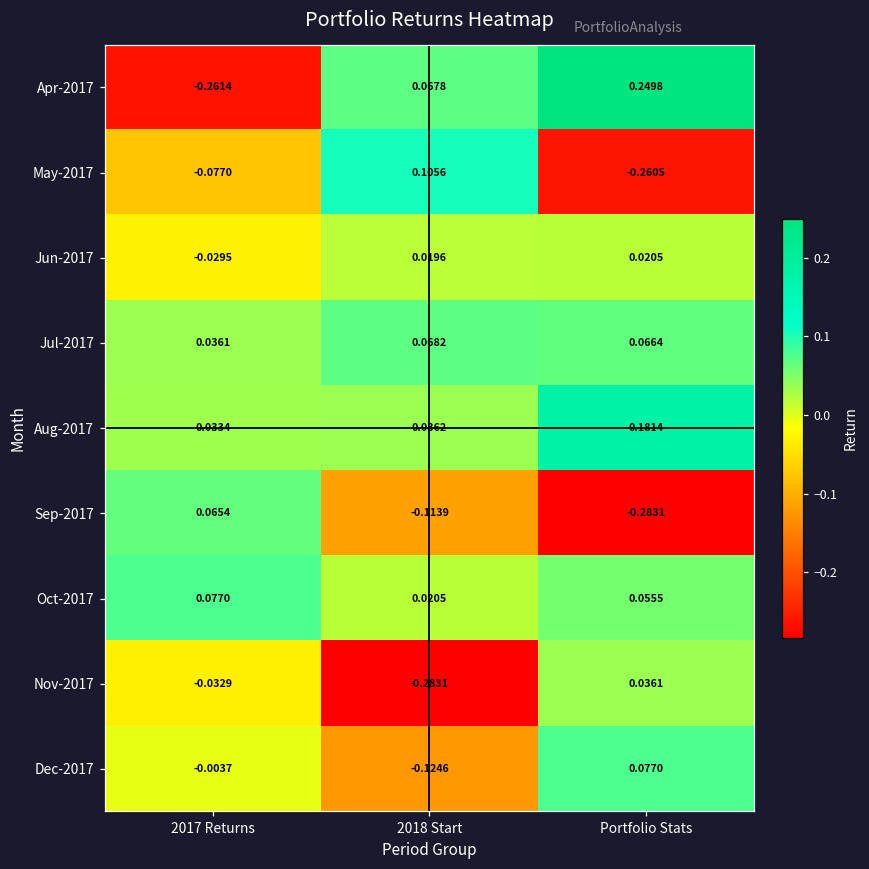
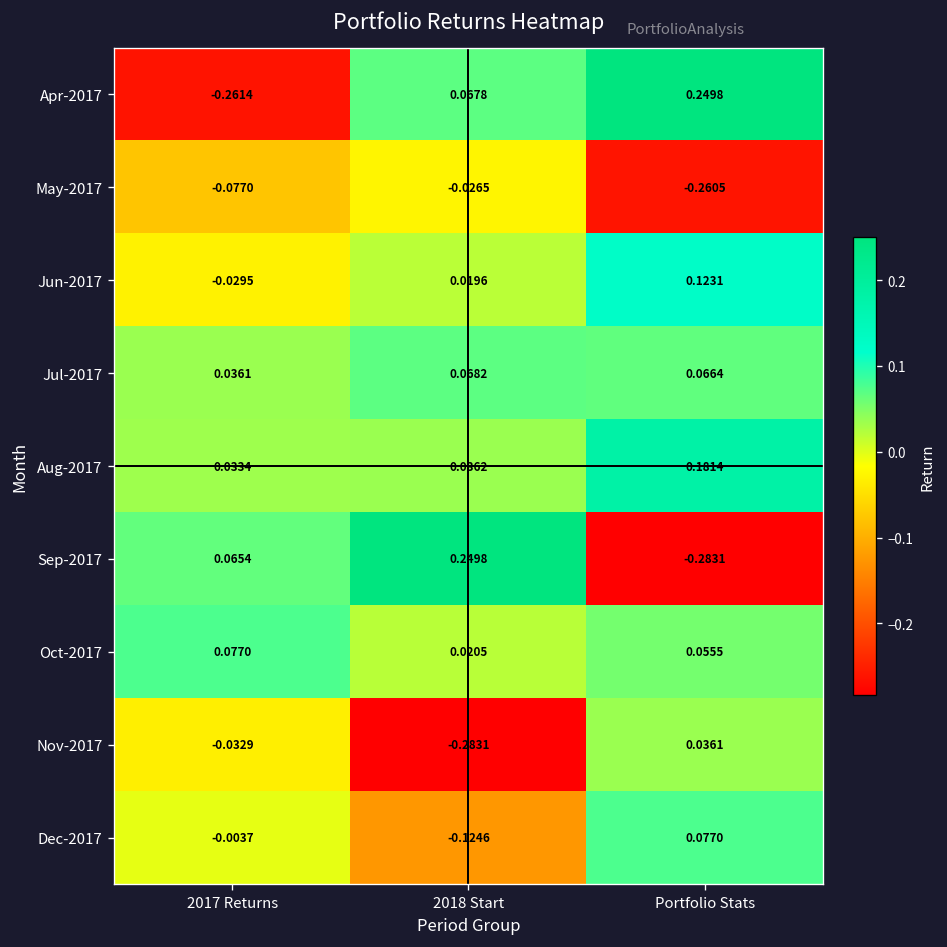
  {
    "Apr-2017": {
      "2017 Returns": -0.2614,
      "2018 Start": 0.0678,
      "Portfolio Stats": 0.2498
    },
    "May-2017": {
      "2017 Returns": -0.0770,
-     "2018 Start": 0.1056,
+     "2018 Start": -0.0265,
      "Portfolio Stats": -0.2605
    },
    "Jun-2017": {
      "2017 Returns": -0.0295,
      "2018 Start": 0.0196,
-     "Portfolio Stats": 0.0205
+     "Portfolio Stats": 0.1231
    },
    "Jul-2017": {
      "2017 Returns": 0.0361,
      "2018 Start": 0.0682,
      "Portfolio Stats": 0.0664
    },
    "Aug-2017": {
      "2017 Returns": 0.0334,
      "2018 Start": 0.0362,
      "Portfolio Stats": 0.1814
    },
    "Sep-2017": {
      "2017 Returns": 0.0654,
-     "2018 Start": -0.1139,
+     "2018 Start": 0.2498,
      "Portfolio Stats": -0.2831
    },
    "Oct-2017": {
      "2017 Returns": 0.0770,
      "2018 Start": 0.0205,
      "Portfolio Stats": 0.0555
    },
    "Nov-2017": {
      "2017 Returns": -0.0329,
      "2018 Start": -0.2831,
      "Portfolio Stats": 0.0361
    },
    "Dec-2017": {
      "2017 Returns": -0.0037,
      "2018 Start": -0.1246,
      "Portfolio Stats": 0.0770
    }
  }
